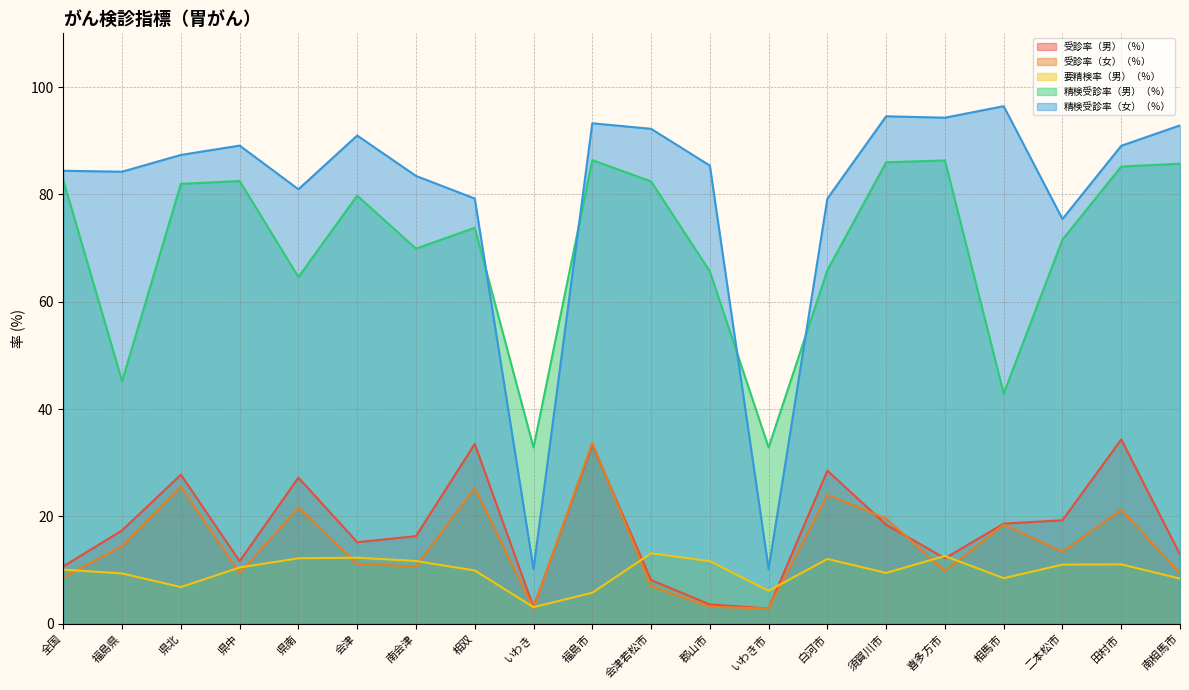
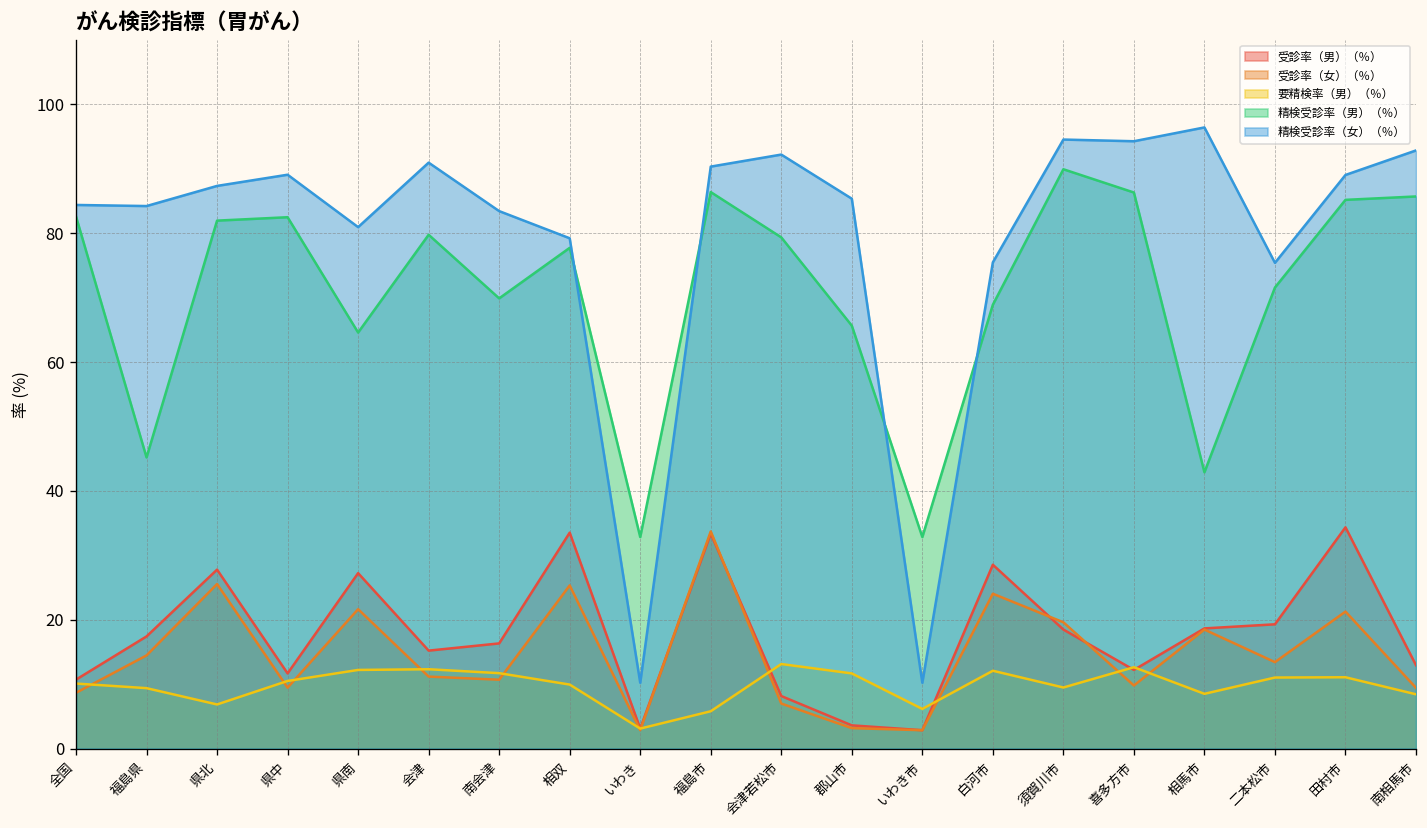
  {
    "精検受診率（男）（％）": {
      "全国": 83,
      "福島県": 45,
      "県北": 82,
      "県中": 82,
      "県南": 65,
      "会津": 80,
      "南会津": 70,
-     "相双": 74,
+     "相双": 78,
      "いわき": 33,
      "福島市": 86,
-     "会津若松市": 82,
+     "会津若松市": 79,
      "郡山市": 66,
      "いわき市": 33,
-     "白河市": 66,
-     "須賀川市": 86,
+     "白河市": 69,
+     "須賀川市": 90,
      "喜多方市": 86,
      "相馬市": 43,
      "二本松市": 72,
      "田村市": 85,
      "南相馬市": 86
    },
    "精検受診率（女）（％）": {
      "全国": 84,
      "福島県": 84,
      "県北": 87,
      "県中": 89,
      "県南": 81,
      "会津": 91,
      "南会津": 83,
      "相双": 79,
      "いわき": 10,
-     "福島市": 93,
+     "福島市": 90,
      "会津若松市": 92,
      "郡山市": 85,
      "いわき市": 10,
-     "白河市": 79,
+     "白河市": 75,
      "須賀川市": 95,
      "喜多方市": 94,
      "相馬市": 96,
      "二本松市": 75,
      "田村市": 89,
      "南相馬市": 93
    }
  }
